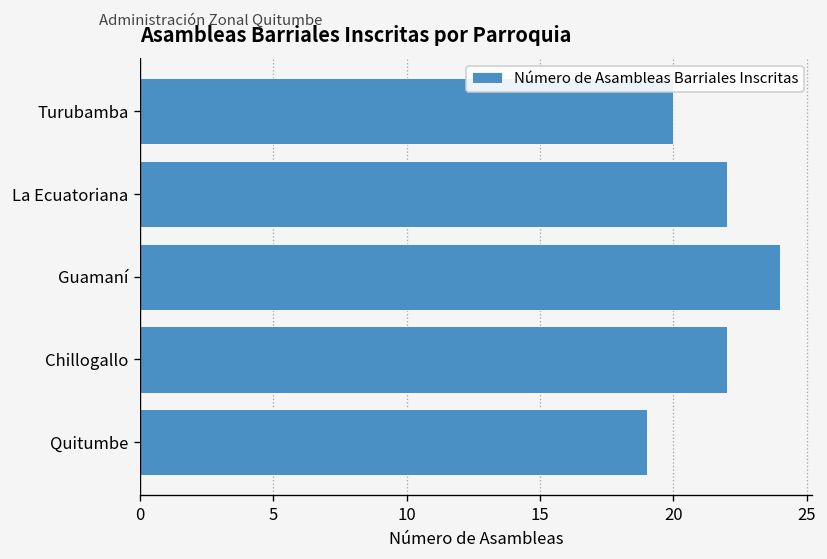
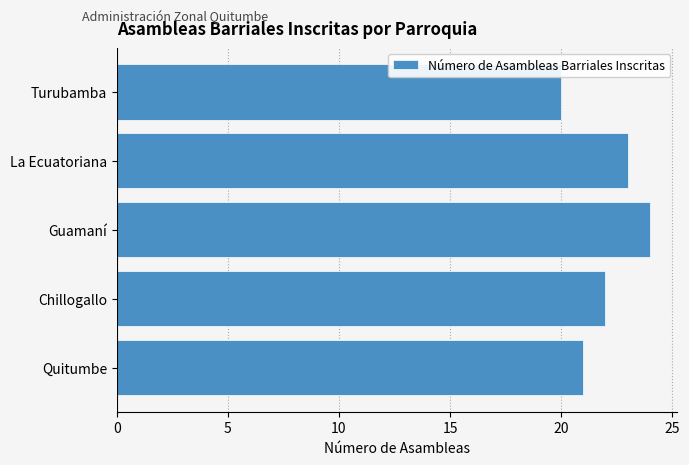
  {
    "Turubamba": 20,
-   "La Ecuatoriana": 22,
+   "La Ecuatoriana": 23,
    "Guamaní": 24,
    "Chillogallo": 22,
-   "Quitumbe": 19
+   "Quitumbe": 21
  }
